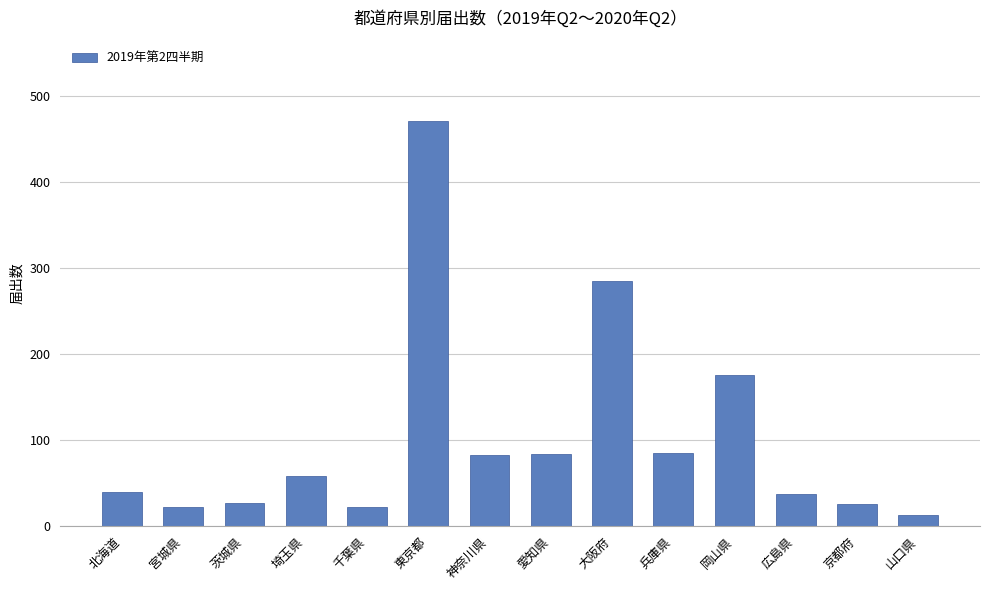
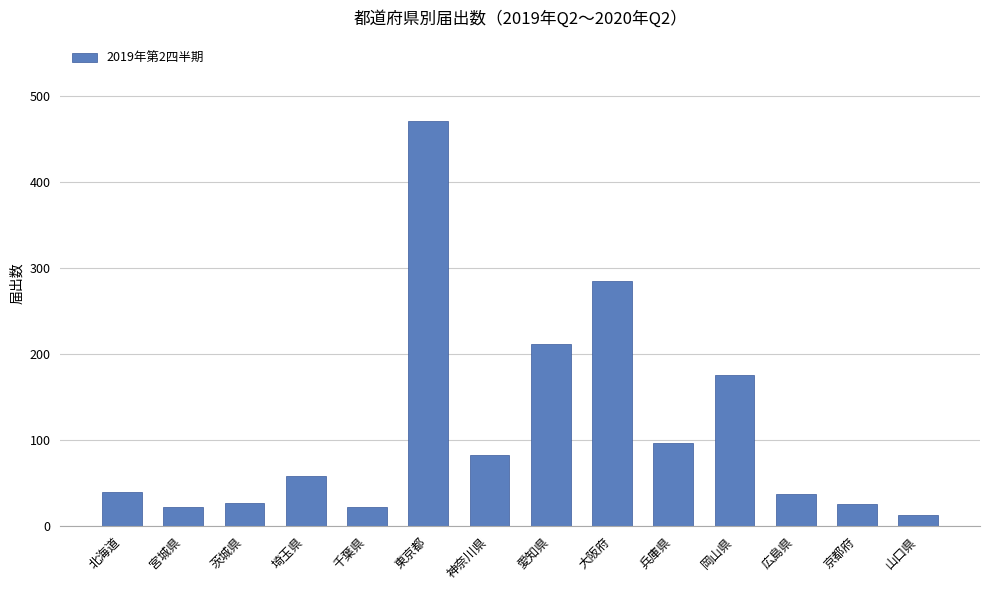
  {
    "北海道": 40,
    "宮城県": 20,
    "茨城県": 30,
    "埼玉県": 60,
    "千葉県": 20,
    "東京都": 470,
    "神奈川県": 80,
-   "愛知県": 80,
+   "愛知県": 210,
    "大阪府": 290,
-   "兵庫県": 90,
+   "兵庫県": 100,
    "岡山県": 180,
    "広島県": 40,
    "京都府": 30,
    "山口県": 10
  }
